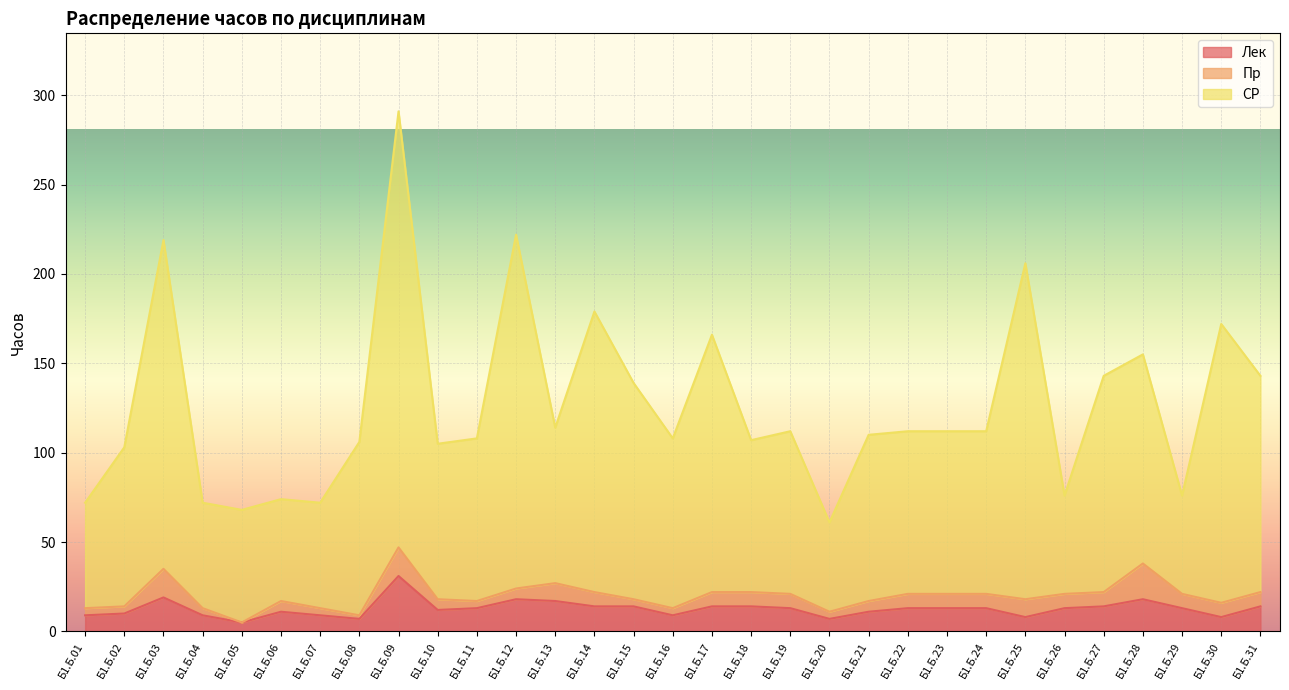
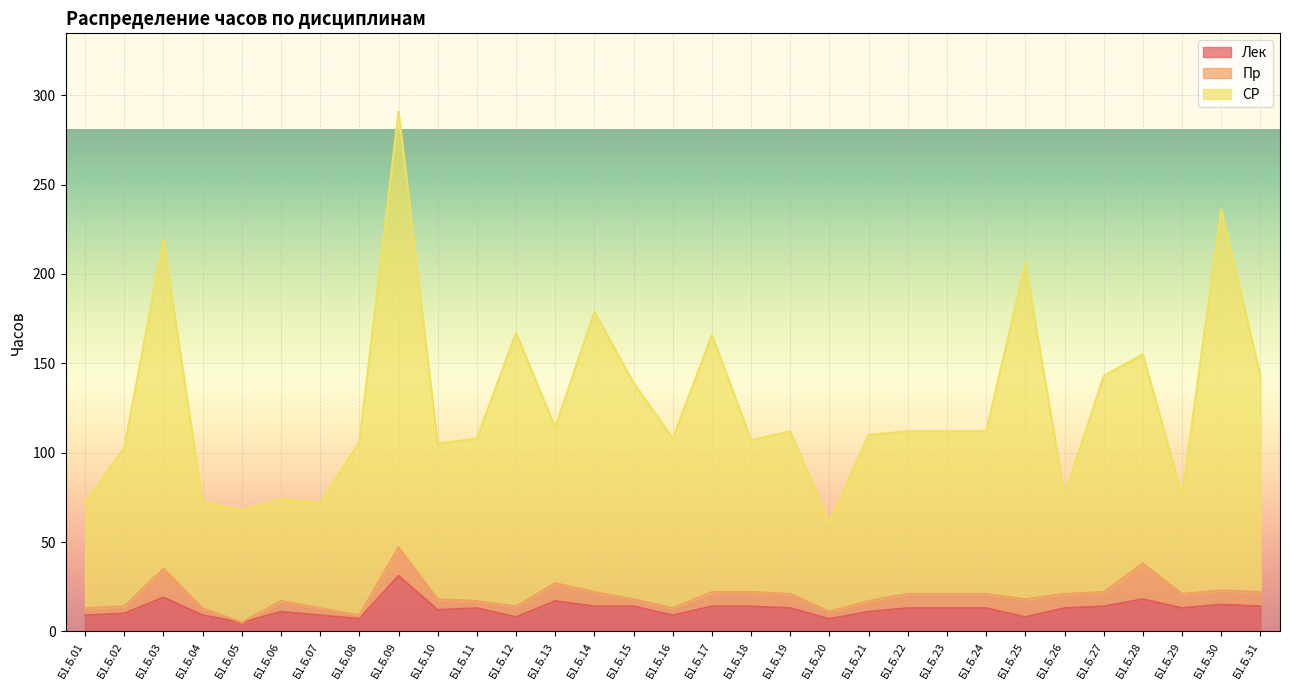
  {
    "Лек": {
      "Б1.Б.01": 9,
      "Б1.Б.02": 10,
      "Б1.Б.03": 19,
      "Б1.Б.04": 9,
      "Б1.Б.06": 11,
      "Б1.Б.07": 9,
      "Б1.Б.08": 7,
      "Б1.Б.09": 31,
      "Б1.Б.10": 12,
      "Б1.Б.11": 13,
-     "Б1.Б.12": 18,
+     "Б1.Б.12": 8,
      "Б1.Б.13": 17,
      "Б1.Б.14": 14,
      "Б1.Б.15": 14,
      "Б1.Б.16": 9,
      "Б1.Б.17": 14,
      "Б1.Б.18": 14,
      "Б1.Б.19": 13,
      "Б1.Б.20": 7,
      "Б1.Б.21": 11,
      "Б1.Б.22": 13,
      "Б1.Б.23": 13,
      "Б1.Б.24": 13,
      "Б1.Б.25": 8,
      "Б1.Б.26": 13,
      "Б1.Б.27": 14,
      "Б1.Б.28": 18,
      "Б1.Б.29": 13,
-     "Б1.Б.30": 8,
+     "Б1.Б.30": 15,
      "Б1.Б.31": 14
    },
    "Пр": {
      "Б1.Б.01": 4,
      "Б1.Б.02": 4,
      "Б1.Б.03": 16,
      "Б1.Б.04": 4,
      "Б1.Б.06": 6,
      "Б1.Б.07": 4,
      "Б1.Б.08": 2,
      "Б1.Б.09": 16,
      "Б1.Б.10": 6,
      "Б1.Б.11": 4,
      "Б1.Б.12": 6,
      "Б1.Б.13": 10,
      "Б1.Б.14": 8,
      "Б1.Б.15": 4,
      "Б1.Б.16": 4,
      "Б1.Б.17": 8,
      "Б1.Б.18": 8,
      "Б1.Б.19": 8,
      "Б1.Б.20": 4,
      "Б1.Б.21": 6,
      "Б1.Б.22": 8,
      "Б1.Б.23": 8,
      "Б1.Б.24": 8,
      "Б1.Б.25": 10,
      "Б1.Б.26": 8,
      "Б1.Б.27": 8,
      "Б1.Б.28": 20,
      "Б1.Б.29": 8,
      "Б1.Б.30": 8,
      "Б1.Б.31": 8
    },
    "СР": {
      "Б1.Б.01": 59,
      "Б1.Б.02": 89,
      "Б1.Б.03": 184,
      "Б1.Б.04": 59,
      "Б1.Б.05": 63,
      "Б1.Б.06": 57,
      "Б1.Б.07": 59,
      "Б1.Б.08": 97,
      "Б1.Б.09": 244,
      "Б1.Б.10": 87,
      "Б1.Б.11": 91,
-     "Б1.Б.12": 198,
+     "Б1.Б.12": 153,
      "Б1.Б.13": 87,
      "Б1.Б.14": 157,
      "Б1.Б.15": 121,
      "Б1.Б.16": 95,
      "Б1.Б.17": 144,
      "Б1.Б.18": 85,
      "Б1.Б.19": 91,
      "Б1.Б.20": 50,
      "Б1.Б.21": 93,
      "Б1.Б.22": 91,
      "Б1.Б.23": 91,
      "Б1.Б.24": 91,
      "Б1.Б.25": 188,
      "Б1.Б.26": 55,
      "Б1.Б.27": 121,
      "Б1.Б.28": 117,
      "Б1.Б.29": 55,
-     "Б1.Б.30": 156,
+     "Б1.Б.30": 213,
      "Б1.Б.31": 121
    }
  }
